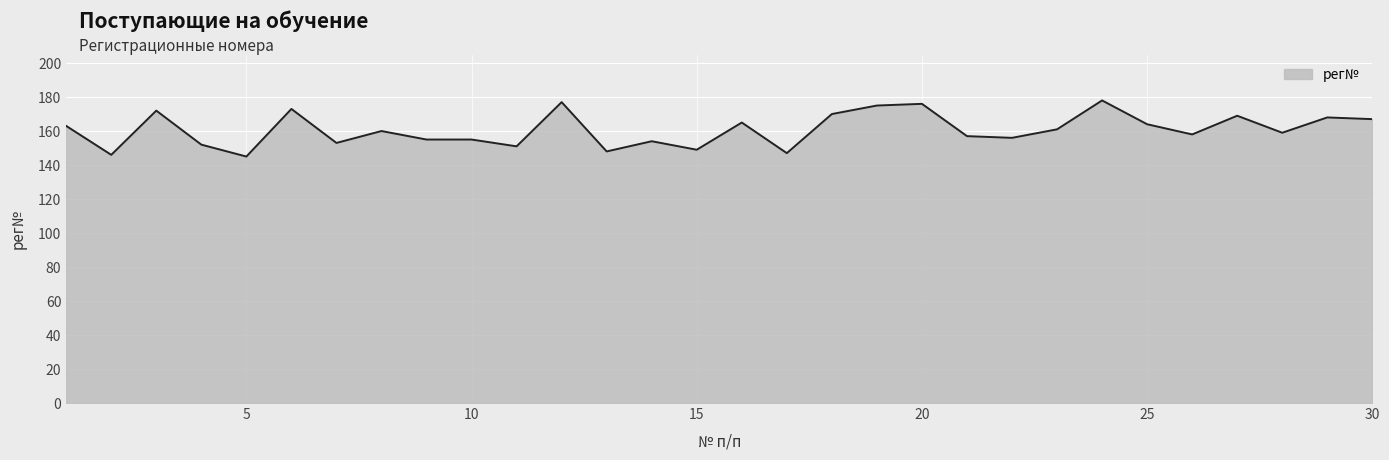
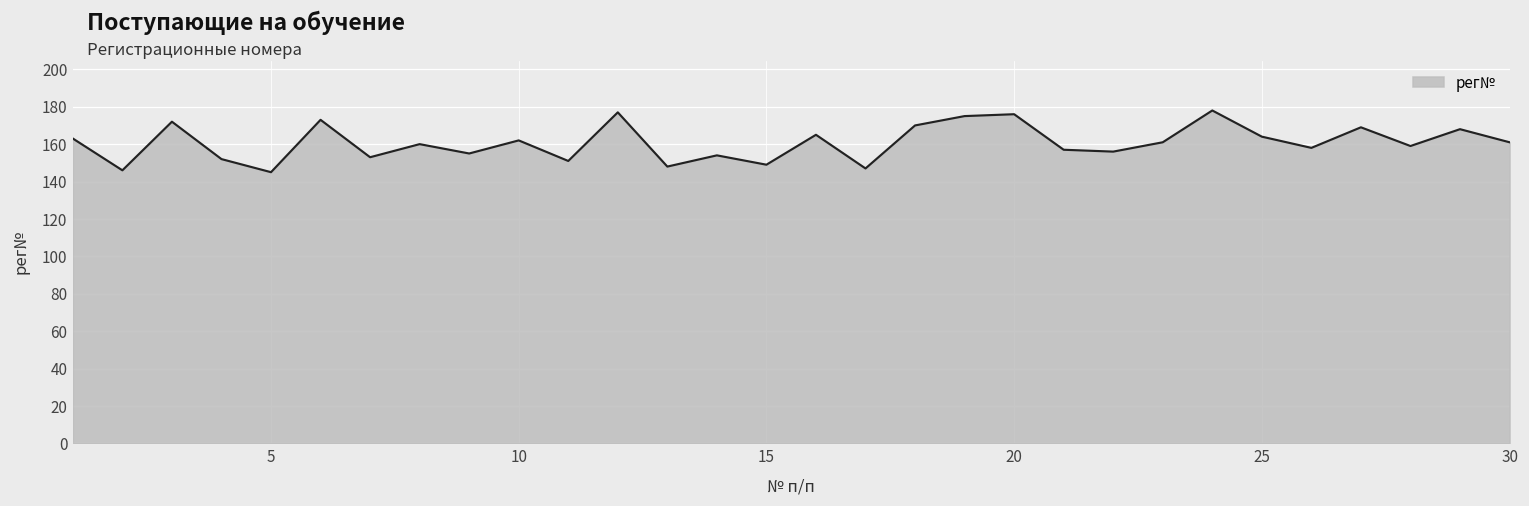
  {
    "5": 145,
-   "10": 155,
+   "10": 162,
    "15": 149,
    "20": 176,
    "25": 164,
-   "30": 167
+   "30": 161
  }
